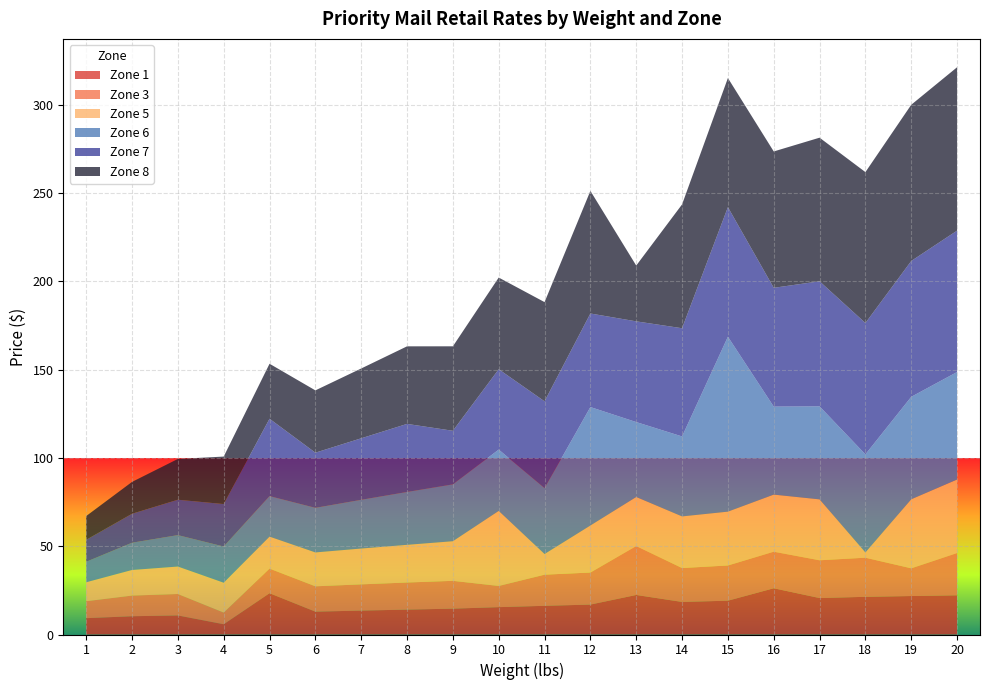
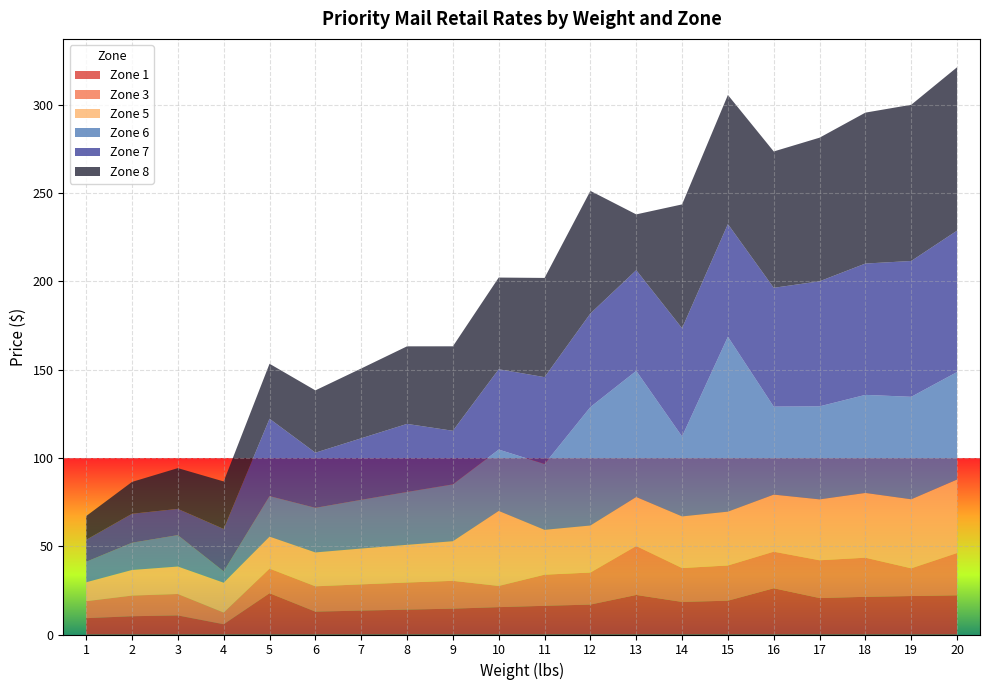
  {
    "Zone 1": {
      "1": 9,
      "2": 10,
      "3": 11,
      "4": 6,
      "5": 23,
      "6": 13,
      "7": 14,
      "8": 14,
      "9": 15,
      "10": 16,
      "11": 16,
      "12": 17,
      "13": 22,
      "14": 18,
      "15": 19,
      "16": 26,
      "17": 21,
      "18": 21,
      "19": 22,
      "20": 22
    },
    "Zone 3": {
      "1": 10,
      "2": 12,
      "3": 12,
      "4": 7,
      "5": 14,
      "6": 14,
      "7": 15,
      "8": 15,
      "9": 16,
      "10": 12,
      "11": 18,
      "12": 18,
      "13": 28,
      "14": 19,
      "15": 20,
      "16": 21,
      "17": 21,
      "18": 22,
      "19": 16,
      "20": 24
    },
    "Zone 5": {
      "1": 11,
      "2": 15,
      "3": 16,
      "4": 17,
      "5": 18,
      "6": 19,
      "7": 20,
      "8": 21,
      "9": 22,
      "10": 43,
-     "11": 12,
+     "11": 25,
      "12": 27,
      "13": 28,
      "14": 29,
      "15": 31,
      "16": 32,
      "17": 35,
-     "18": 3,
+     "18": 37,
      "19": 39,
      "20": 42
    },
    "Zone 6": {
      "1": 12,
      "2": 15,
      "3": 18,
-     "4": 20,
+     "4": 6,
      "5": 23,
      "6": 25,
      "7": 28,
      "8": 30,
      "9": 32,
      "10": 35,
      "11": 37,
      "12": 67,
-     "13": 42,
+     "13": 71,
      "14": 45,
      "15": 99,
      "16": 50,
      "17": 53,
      "18": 56,
      "19": 58,
      "20": 61
    },
    "Zone 7": {
      "1": 12,
      "2": 16,
-     "3": 20,
+     "3": 15,
      "4": 24,
      "5": 44,
      "6": 31,
      "7": 35,
      "8": 39,
      "9": 30,
      "10": 46,
      "11": 49,
      "12": 53,
      "13": 57,
      "14": 61,
-     "15": 73,
+     "15": 64,
      "16": 67,
      "17": 71,
      "18": 74,
      "19": 77,
      "20": 80
    },
    "Zone 8": {
      "1": 13,
      "2": 18,
      "3": 23,
      "4": 27,
      "5": 31,
      "6": 35,
      "7": 40,
      "8": 44,
      "9": 48,
      "10": 52,
      "11": 56,
      "12": 69,
      "13": 32,
      "14": 70,
      "15": 73,
      "16": 77,
      "17": 81,
      "18": 86,
      "19": 89,
      "20": 93
    }
  }
